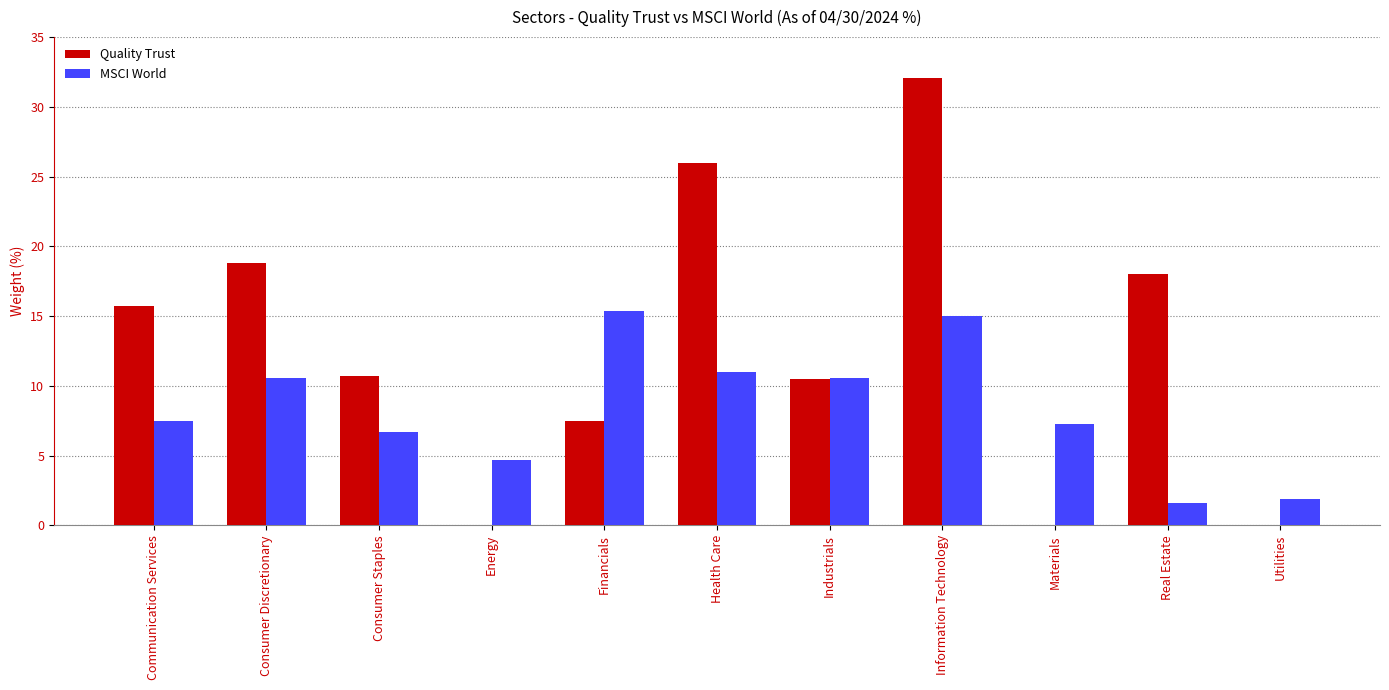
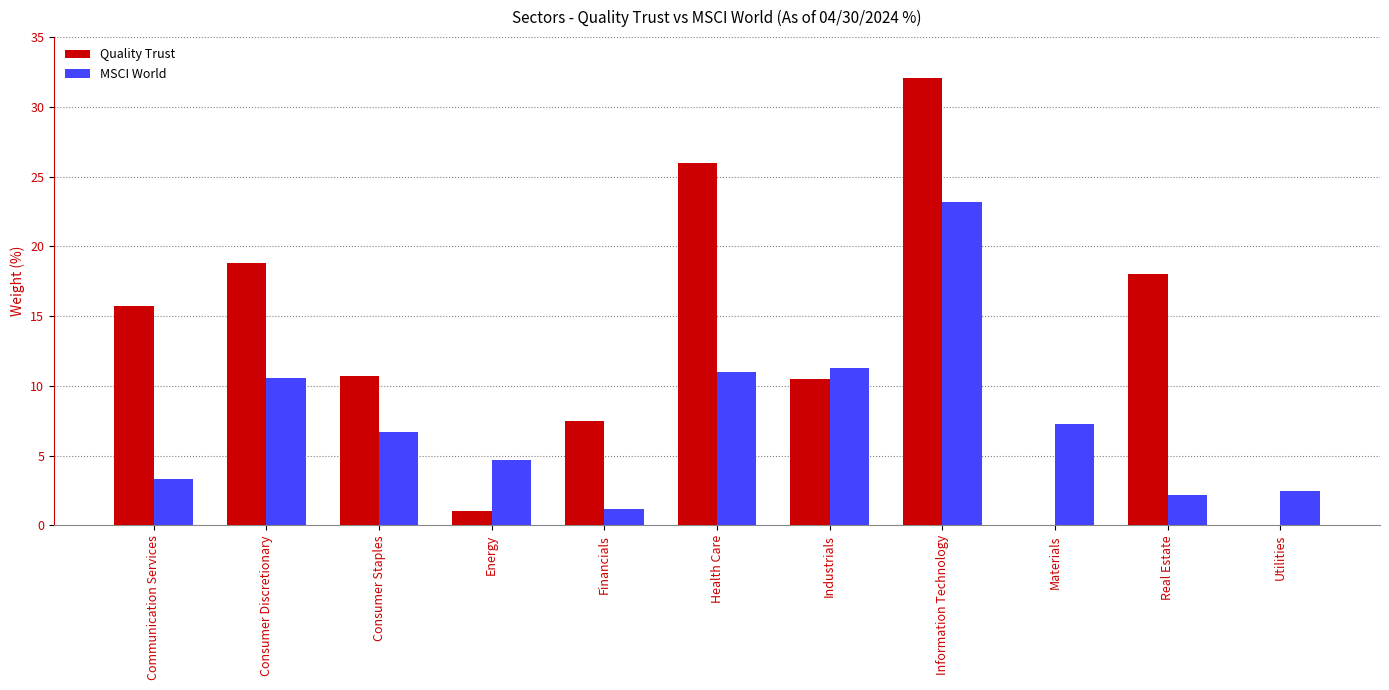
  {
    "Quality Trust": {
      "Communication Services": 15.7,
      "Consumer Discretionary": 18.8,
      "Consumer Staples": 10.7,
-     "Energy": 0,
+     "Energy": 1,
      "Financials": 7.5,
      "Health Care": 26,
      "Industrials": 10.5,
      "Information Technology": 32,
      "Materials": 0,
      "Real Estate": 18,
      "Utilities": 0
    },
    "MSCI World": {
-     "Communication Services": 7.5,
+     "Communication Services": 3.3,
      "Consumer Discretionary": 10.6,
      "Consumer Staples": 6.7,
      "Energy": 4.7,
-     "Financials": 15.4,
+     "Financials": 1.2,
      "Health Care": 11.0,
-     "Industrials": 10.6,
-     "Information Technology": 15.0,
+     "Industrials": 11.3,
+     "Information Technology": 23.2,
      "Materials": 7.3,
-     "Real Estate": 1.6,
-     "Utilities": 1.9
+     "Real Estate": 2.2,
+     "Utilities": 2.5
    }
  }
